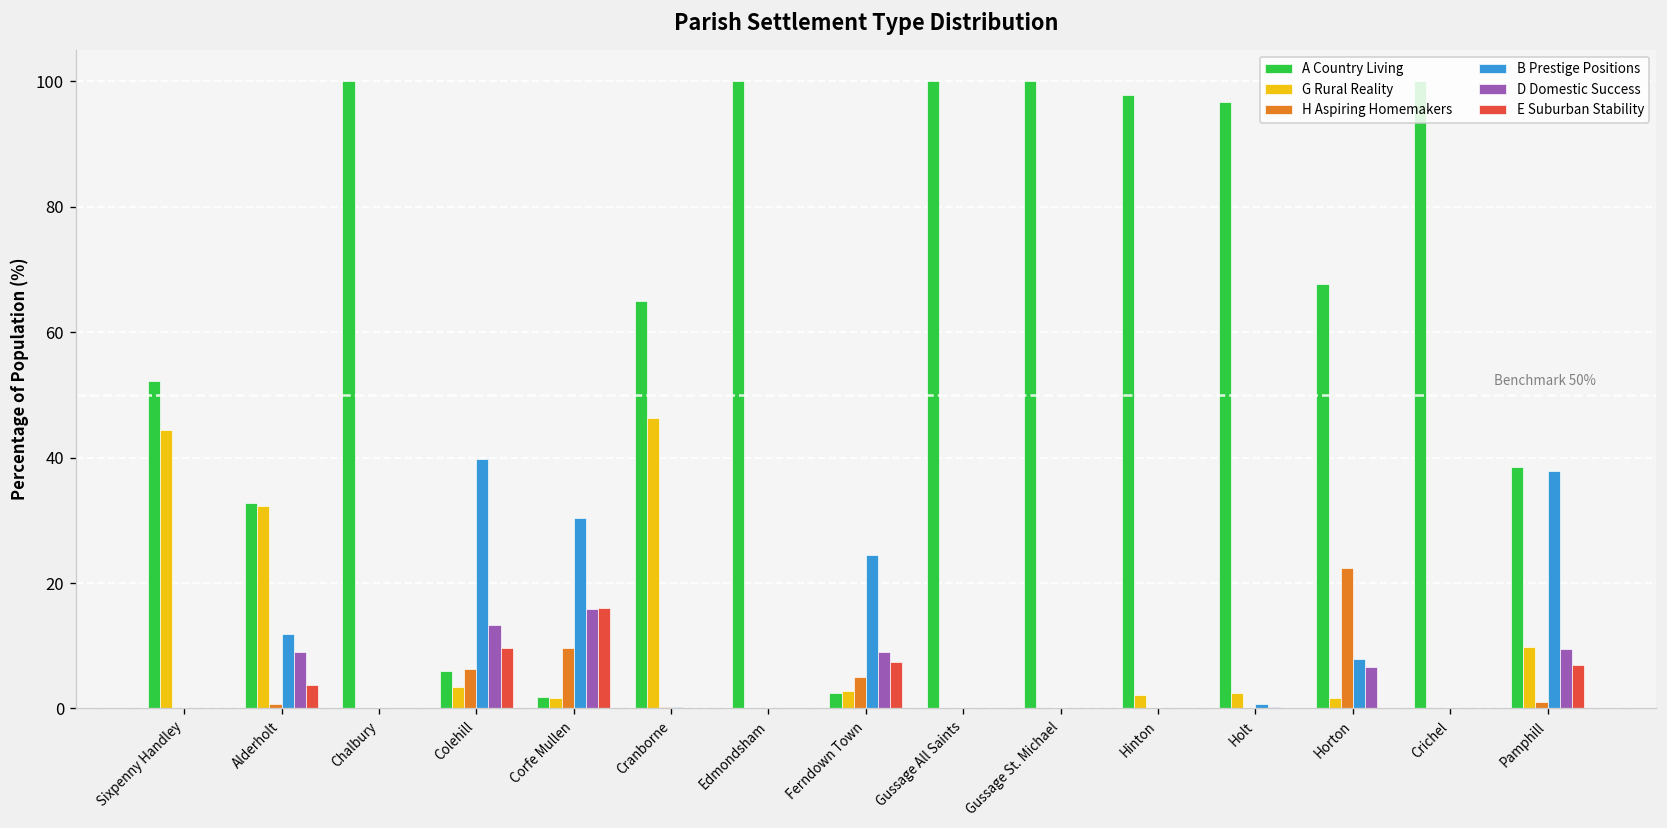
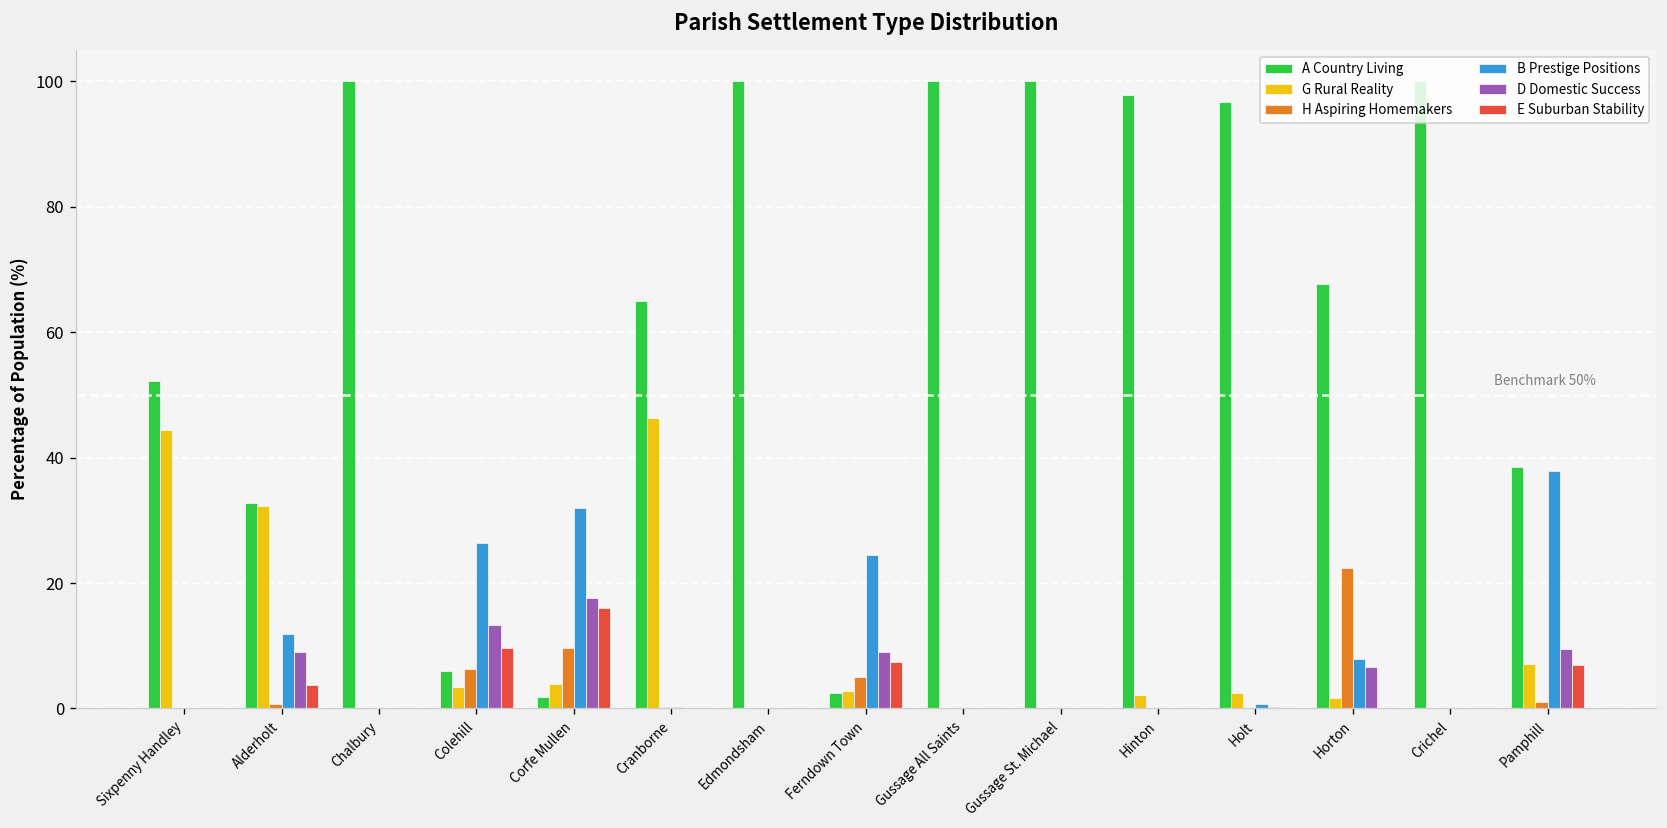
  {
    "A Country Living": {
      "Sixpenny Handley": 52,
      "Alderholt": 33,
      "Chalbury": 100,
      "Colehill": 6,
      "Corfe Mullen": 2,
      "Cranborne": 65,
      "Edmondsham": 100,
      "Ferndown Town": 3,
      "Gussage All Saints": 100,
      "Gussage St. Michael": 100,
      "Hinton": 98,
      "Holt": 97,
      "Horton": 68,
      "Pamphill": 39
    },
    "G Rural Reality": {
      "Sixpenny Handley": 44,
      "Alderholt": 32,
      "Chalbury": 0,
      "Colehill": 3,
-     "Corfe Mullen": 2,
+     "Corfe Mullen": 4,
      "Cranborne": 46,
      "Edmondsham": 0,
      "Ferndown Town": 3,
      "Gussage All Saints": 0,
      "Gussage St. Michael": 0,
      "Hinton": 2,
      "Holt": 2,
      "Horton": 2,
      "Crichel": 0,
-     "Pamphill": 10
+     "Pamphill": 7
    },
    "B Prestige Positions": {
      "Sixpenny Handley": 0,
      "Alderholt": 12,
      "Chalbury": 0,
-     "Colehill": 40,
-     "Corfe Mullen": 30,
+     "Colehill": 26,
+     "Corfe Mullen": 32,
      "Edmondsham": 0,
      "Ferndown Town": 24,
      "Gussage All Saints": 0,
      "Gussage St. Michael": 0,
      "Hinton": 0,
      "Holt": 1,
      "Horton": 8,
      "Crichel": 0,
      "Pamphill": 38
    },
    "D Domestic Success": {
      "Sixpenny Handley": 0,
      "Alderholt": 9,
      "Chalbury": 0,
      "Colehill": 13,
-     "Corfe Mullen": 16,
+     "Corfe Mullen": 18,
      "Cranborne": 0,
      "Edmondsham": 0,
      "Ferndown Town": 9,
      "Gussage All Saints": 0,
      "Gussage St. Michael": 0,
      "Hinton": 0,
      "Horton": 7,
      "Crichel": 0,
      "Pamphill": 9
    }
  }
